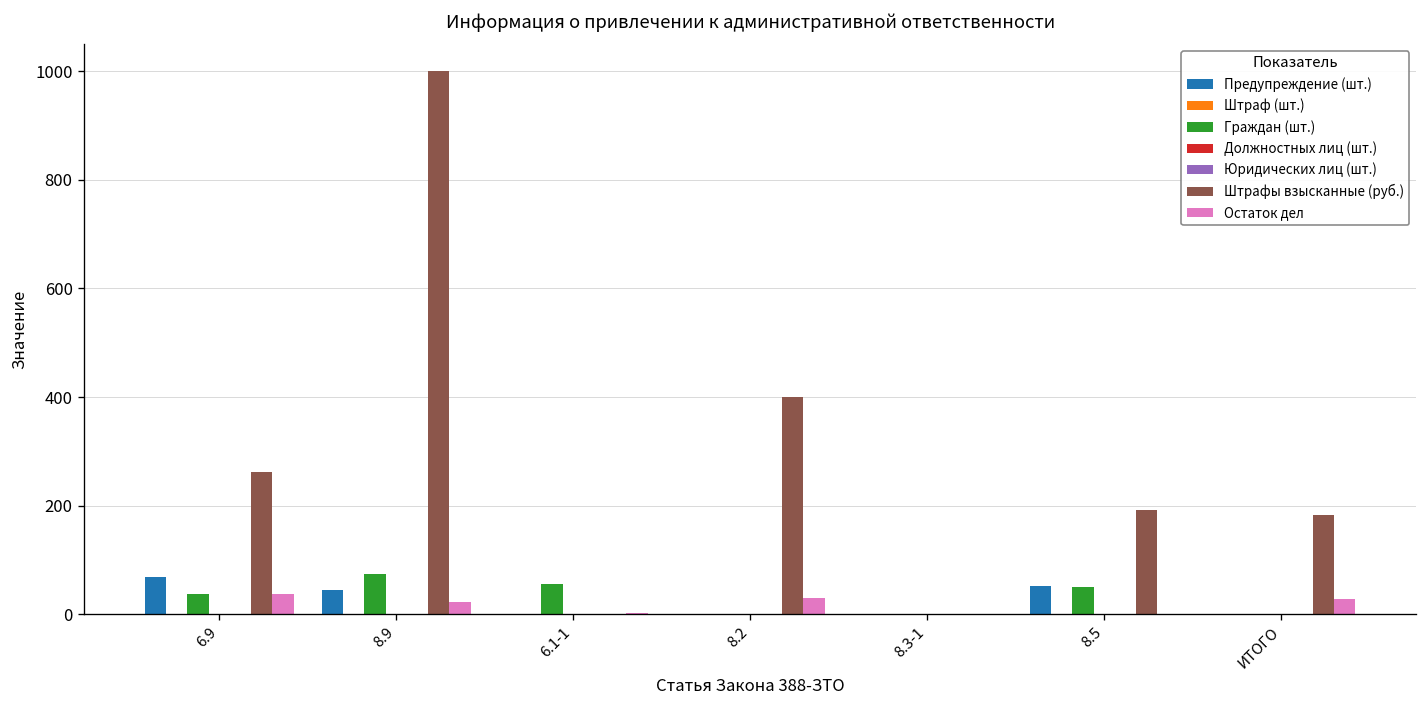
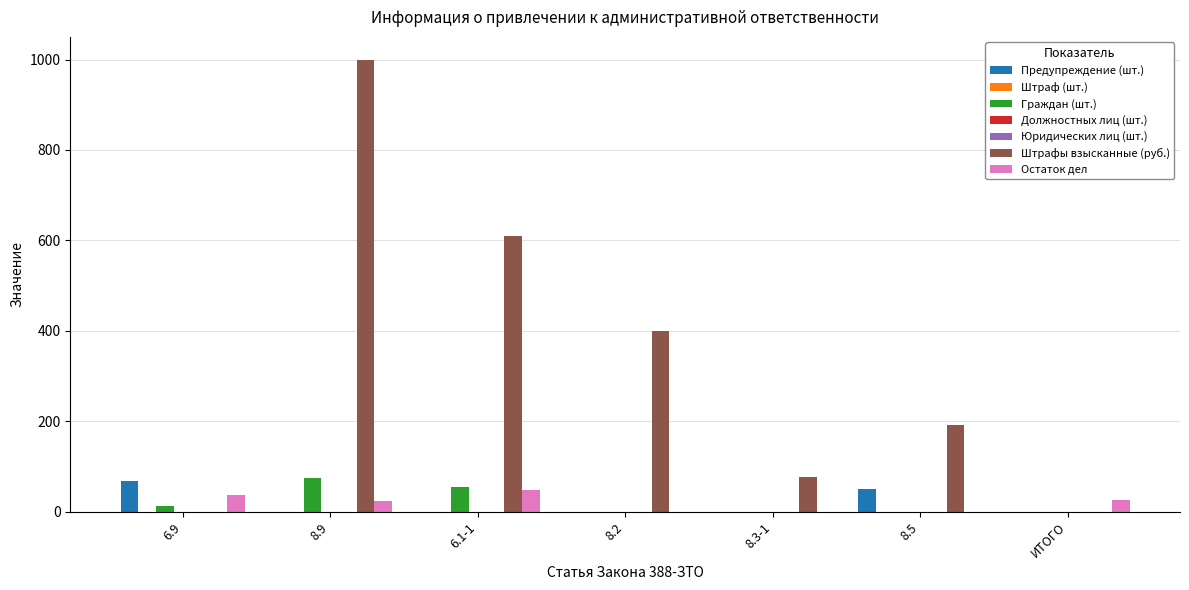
  {
    "Предупреждение (шт.)": {
      "6.9": 70,
-     "8.9": 40,
+     "8.9": 0,
      "6.1-1": 0,
      "8.2": 0,
      "8.3-1": 0,
      "8.5": 50,
      "ИТОГО": 0
    },
    "Штраф (шт.)": {
      "6.9": 0,
      "8.9": 0,
      "6.1-1": 0,
      "8.2": 0,
      "8.3-1": 0,
      "8.5": 0,
      "ИТОГО": 0
    },
    "Граждан (шт.)": {
-     "6.9": 40,
+     "6.9": 10,
      "8.9": 70,
      "6.1-1": 60,
      "8.2": 0,
      "8.3-1": 0,
-     "8.5": 50,
+     "8.5": 0,
      "ИТОГО": 0
    },
    "Должностных лиц (шт.)": {
      "6.9": 0,
      "8.9": 0,
      "6.1-1": 0,
      "8.2": 0,
      "8.3-1": 0,
      "8.5": 0,
      "ИТОГО": 0
    },
    "Юридических лиц (шт.)": {
      "6.9": 0,
      "8.9": 0,
      "6.1-1": 0,
      "8.2": 0,
      "8.3-1": 0,
      "8.5": 0,
      "ИТОГО": 0
    },
    "Штрафы взысканные (руб.)": {
-     "6.9": 260,
+     "6.9": 0,
      "8.9": 1000,
-     "6.1-1": 0,
+     "6.1-1": 610,
      "8.2": 400,
-     "8.3-1": 0,
+     "8.3-1": 80,
      "8.5": 190,
-     "ИТОГО": 180
+     "ИТОГО": 0
    },
    "Остаток дел": {
      "6.9": 40,
      "8.9": 20,
-     "6.1-1": 0,
-     "8.2": 30,
+     "6.1-1": 50,
+     "8.2": 0,
      "8.3-1": 0,
      "8.5": 0,
      "ИТОГО": 30
    }
  }
